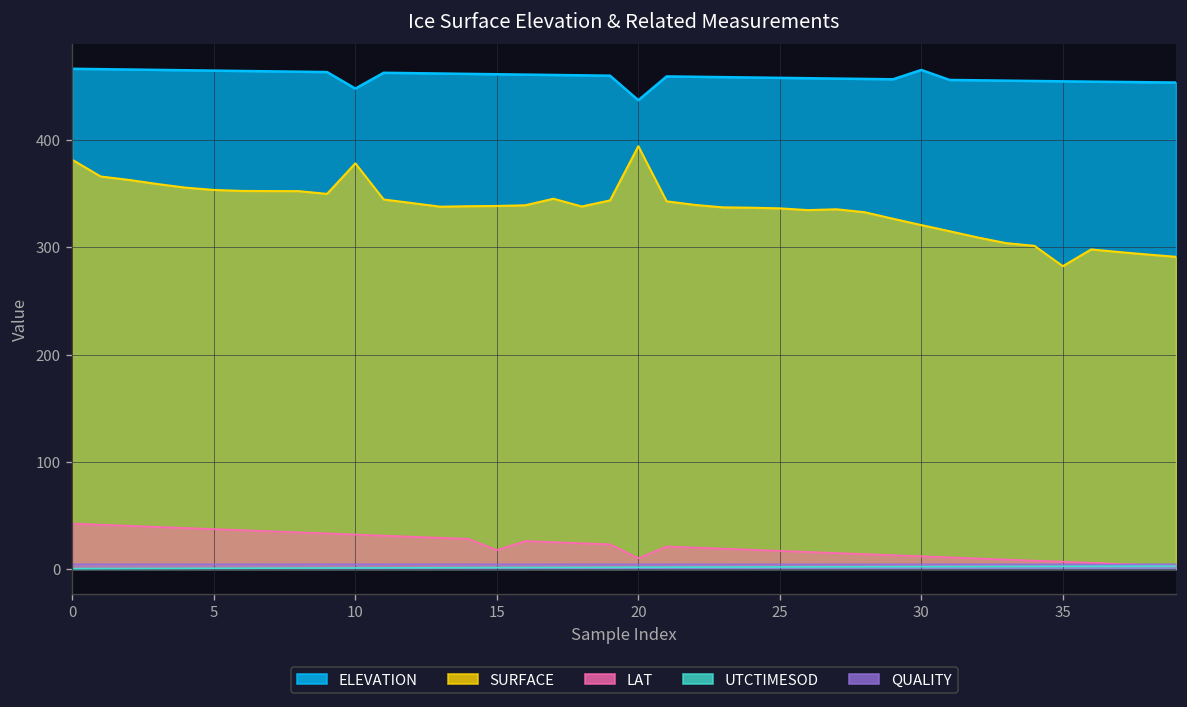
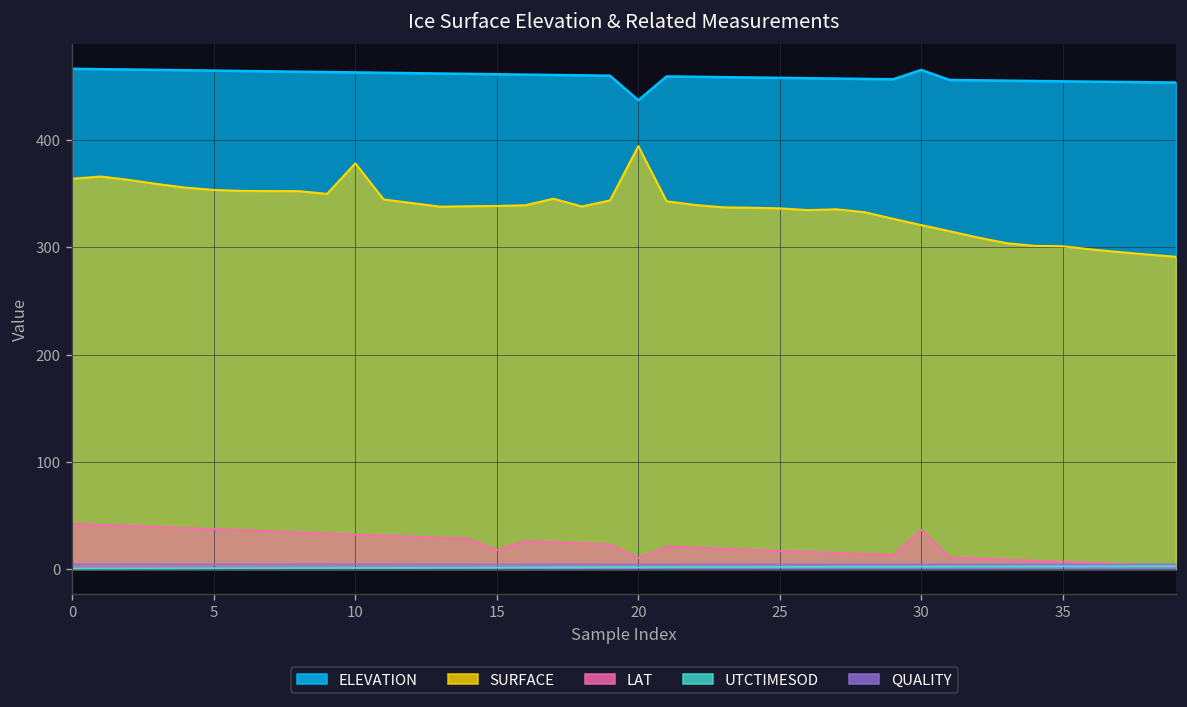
  {
    "ELEVATION": {
      "0": 470,
      "5": 470,
-     "10": 450,
+     "10": 460,
      "15": 460,
      "20": 440,
      "25": 460,
      "30": 470,
      "35": 460
    },
    "SURFACE": {
-     "0": 380,
+     "0": 360,
      "5": 350,
      "10": 380,
      "15": 340,
      "20": 390,
      "25": 340,
      "30": 320,
-     "35": 280
+     "35": 300
    },
    "LAT": {
      "0": 40,
      "5": 40,
      "10": 30,
      "15": 20,
      "20": 10,
      "25": 20,
-     "30": 10
+     "30": 40
    },
    "UTCTIMESOD": {
      "0": 0,
      "5": 0,
      "10": 0,
      "15": 0,
      "20": 0,
      "25": 0
    },
    "QUALITY": {
      "0": 10,
      "5": 10,
      "10": 10,
      "15": 10,
      "20": 10,
      "25": 10
    }
  }
